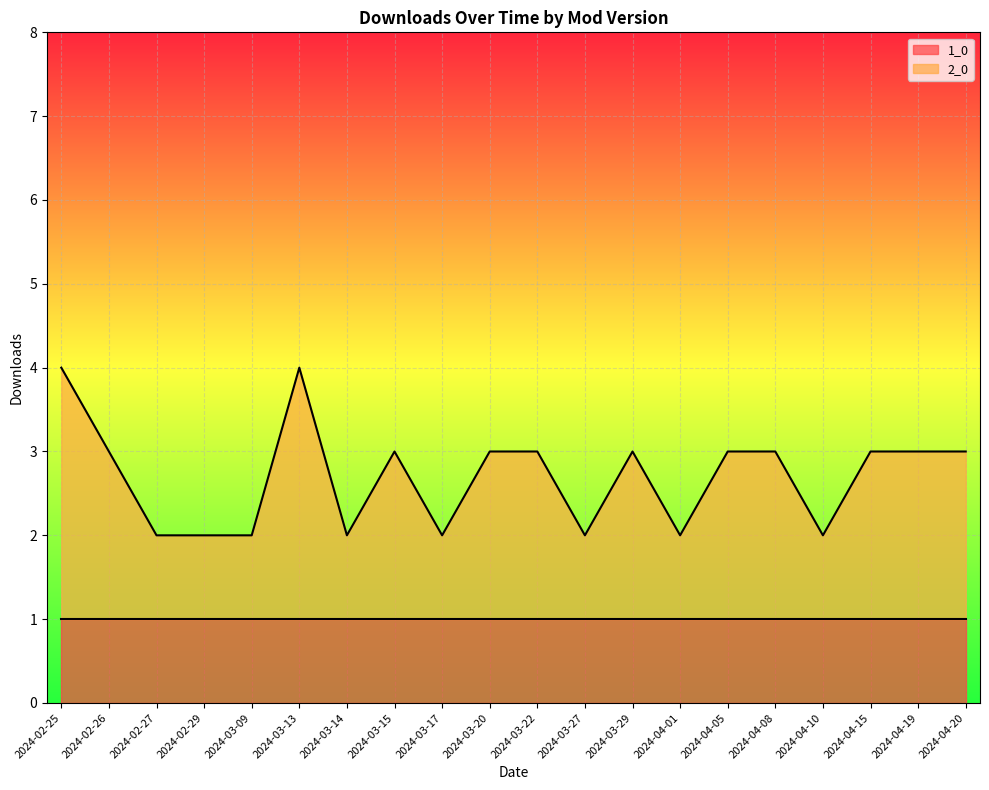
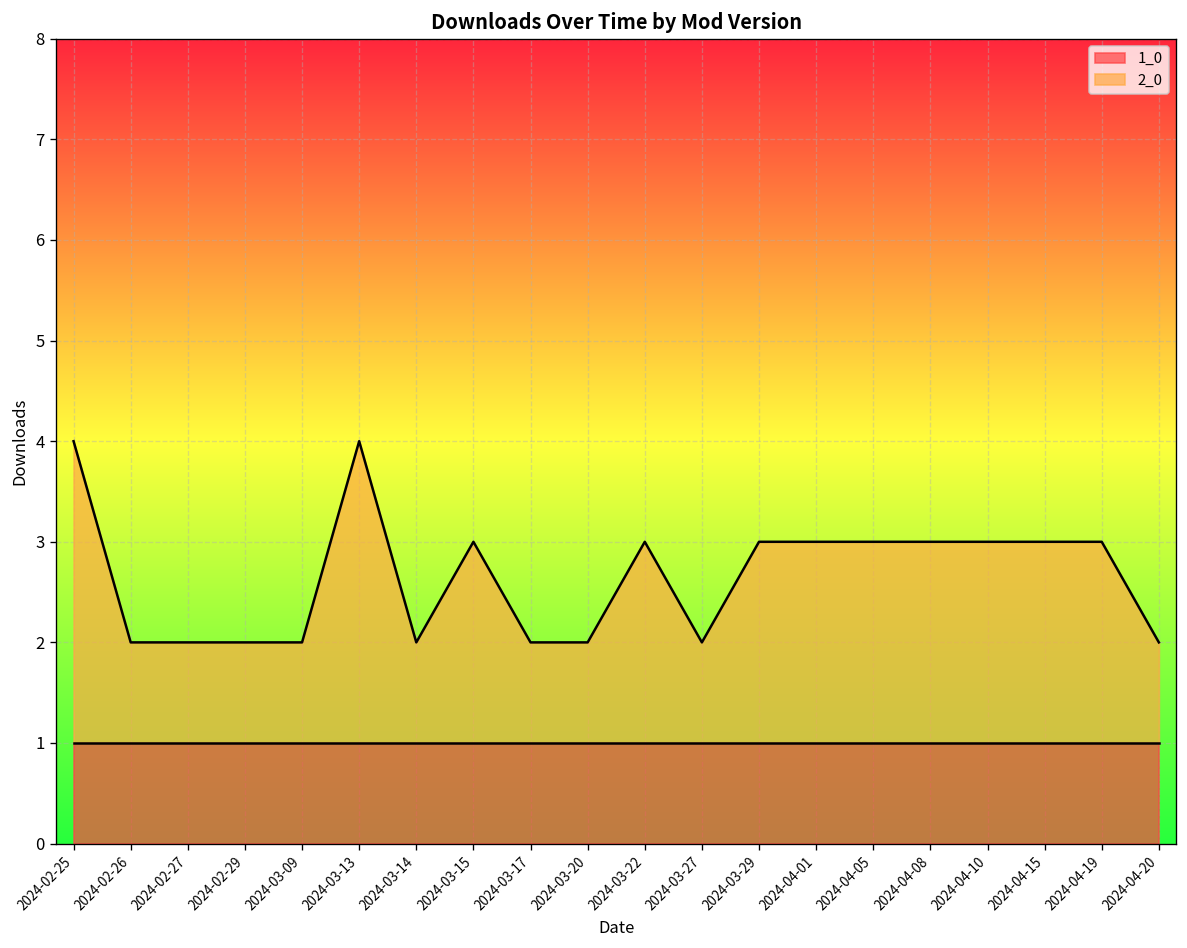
  {
    "1_0": {
      "2024-02-25": 1,
      "2024-02-26": 1,
      "2024-02-27": 1,
      "2024-02-29": 1,
      "2024-03-09": 1,
      "2024-03-13": 1,
      "2024-03-14": 1,
      "2024-03-15": 1,
      "2024-03-17": 1,
      "2024-03-20": 1,
      "2024-03-22": 1,
      "2024-03-27": 1,
      "2024-03-29": 1,
      "2024-04-01": 1,
      "2024-04-05": 1,
      "2024-04-08": 1,
      "2024-04-10": 1,
      "2024-04-15": 1,
      "2024-04-19": 1,
      "2024-04-20": 1
    },
    "2_0": {
      "2024-02-25": 3,
-     "2024-02-26": 2,
+     "2024-02-26": 1,
      "2024-02-27": 1,
      "2024-02-29": 1,
      "2024-03-09": 1,
      "2024-03-13": 3,
      "2024-03-14": 1,
      "2024-03-15": 2,
      "2024-03-17": 1,
-     "2024-03-20": 2,
+     "2024-03-20": 1,
      "2024-03-22": 2,
      "2024-03-27": 1,
      "2024-03-29": 2,
-     "2024-04-01": 1,
+     "2024-04-01": 2,
      "2024-04-05": 2,
      "2024-04-08": 2,
-     "2024-04-10": 1,
+     "2024-04-10": 2,
      "2024-04-15": 2,
      "2024-04-19": 2,
-     "2024-04-20": 2
+     "2024-04-20": 1
    }
  }
